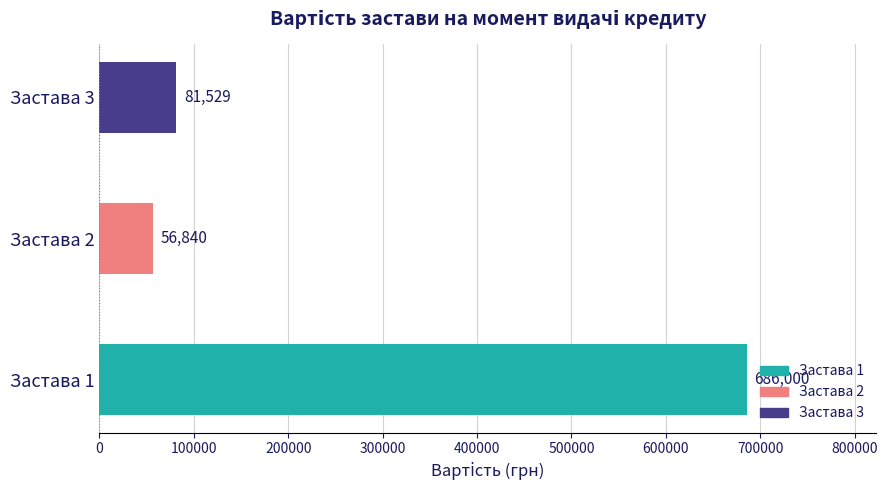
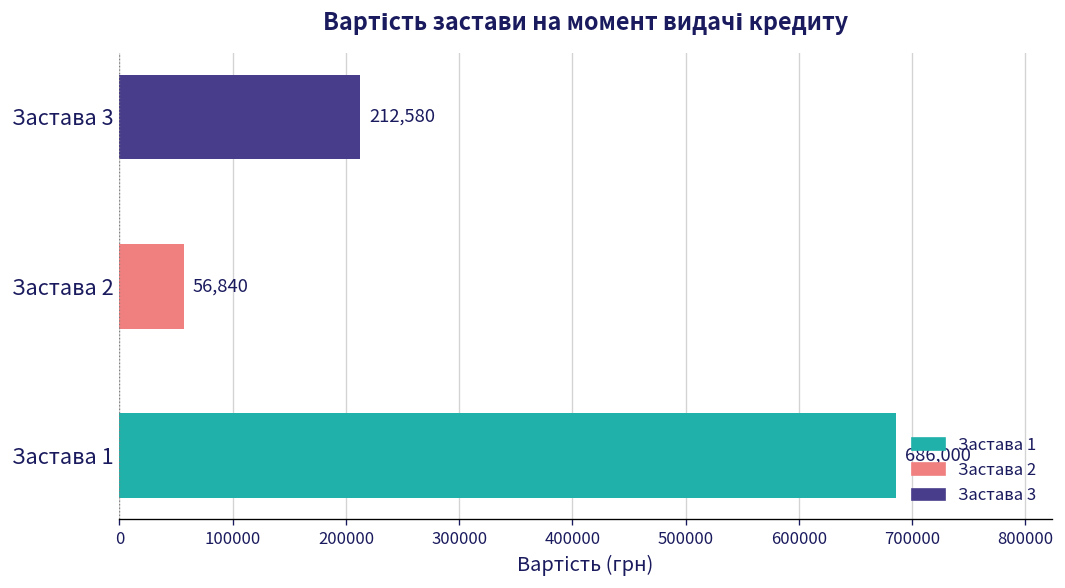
  {
-   "Застава 3": "81,529",
+   "Застава 3": "212,580",
    "Застава 2": "56,840",
    "Застава 1": "686,000"
  }
